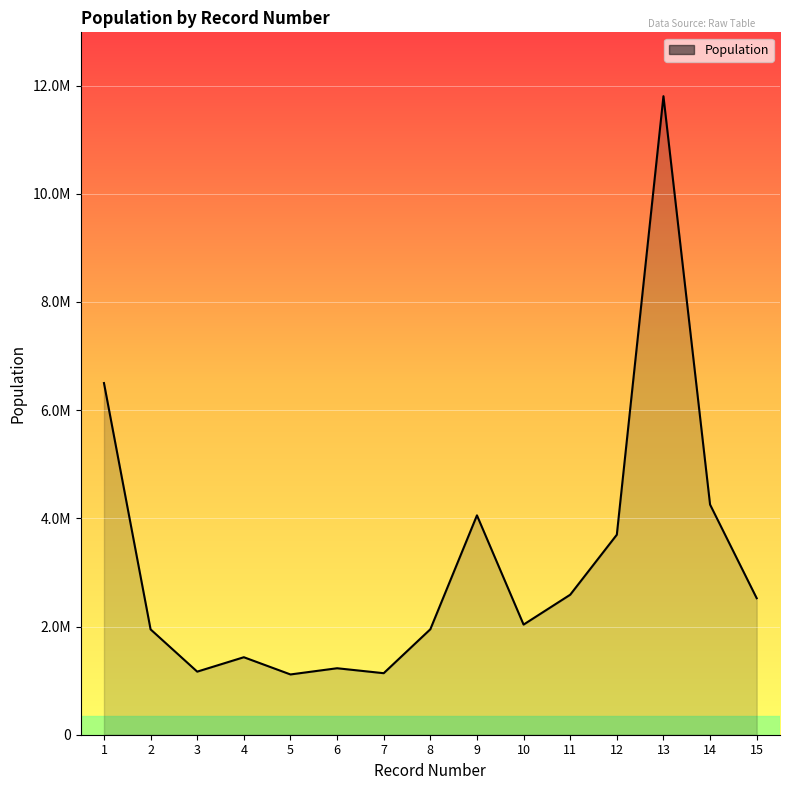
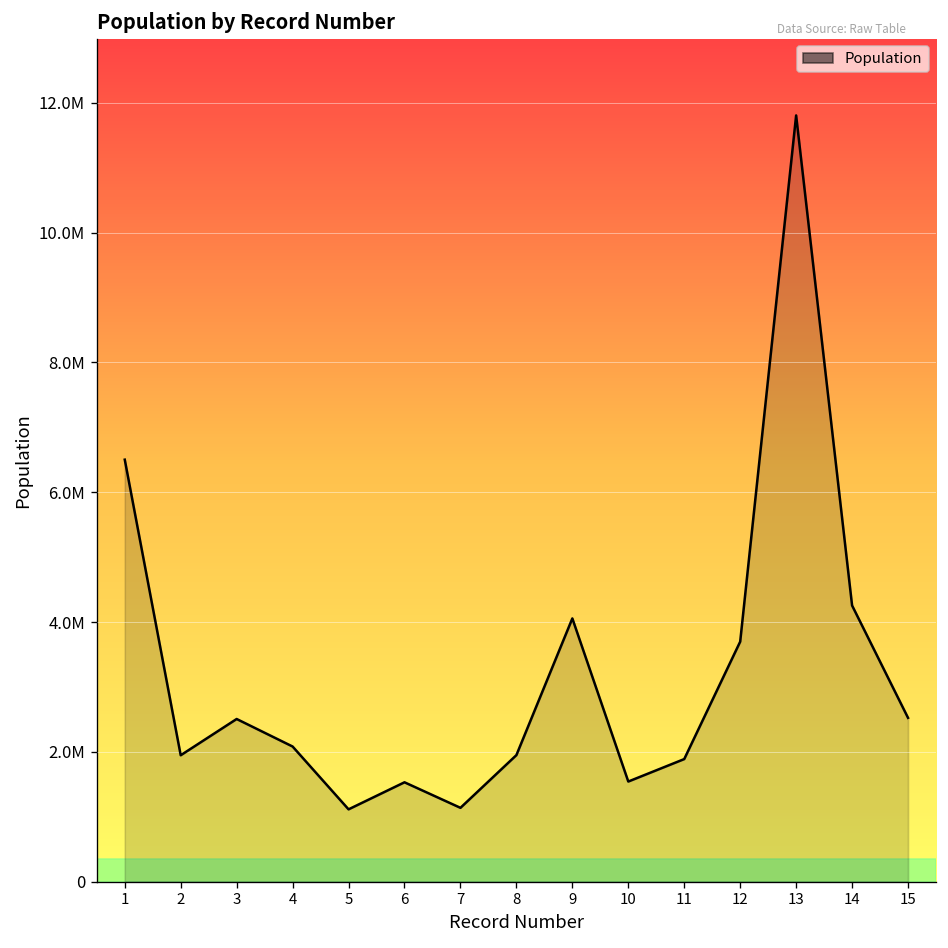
  {
    "1": 6500000,
    "2": 1900000,
-   "3": 1200000,
-   "4": 1400000,
+   "3": 2500000,
+   "4": 2100000,
    "5": 1100000,
-   "6": 1200000,
+   "6": 1500000,
    "7": 1100000,
    "8": 1900000,
    "9": 4100000,
-   "10": 2000000,
-   "11": 2600000,
+   "10": 1500000,
+   "11": 1900000,
    "12": 3700000,
    "13": 11800000,
    "14": 4300000,
    "15": 2500000
  }
